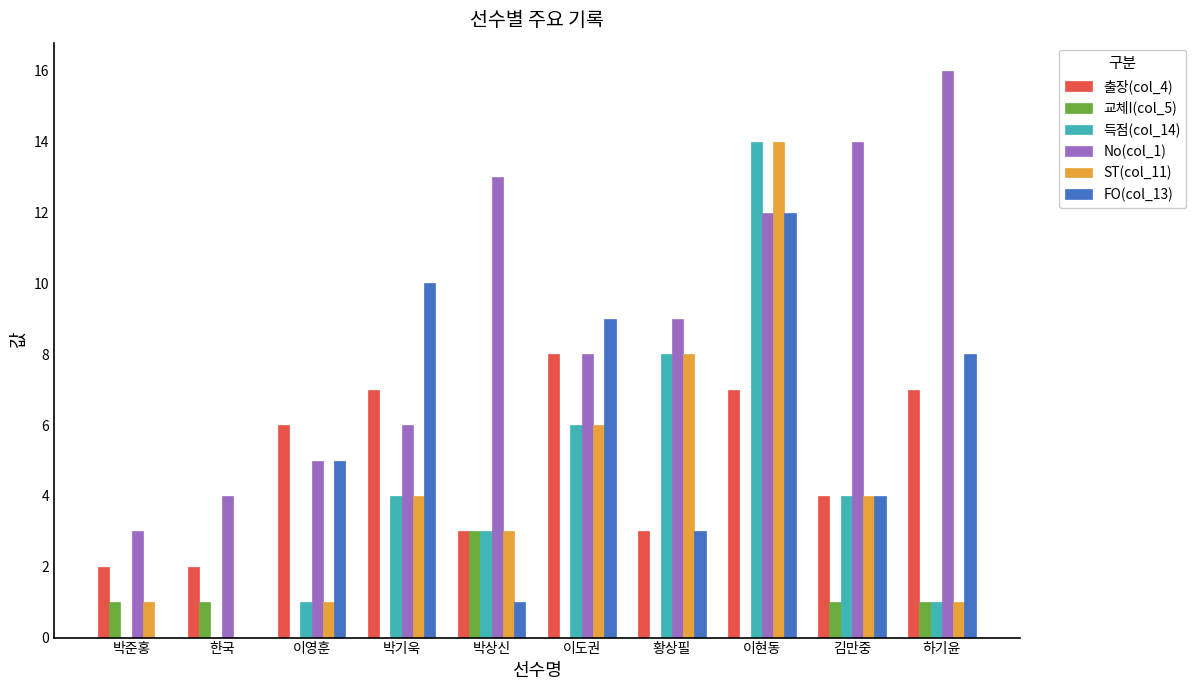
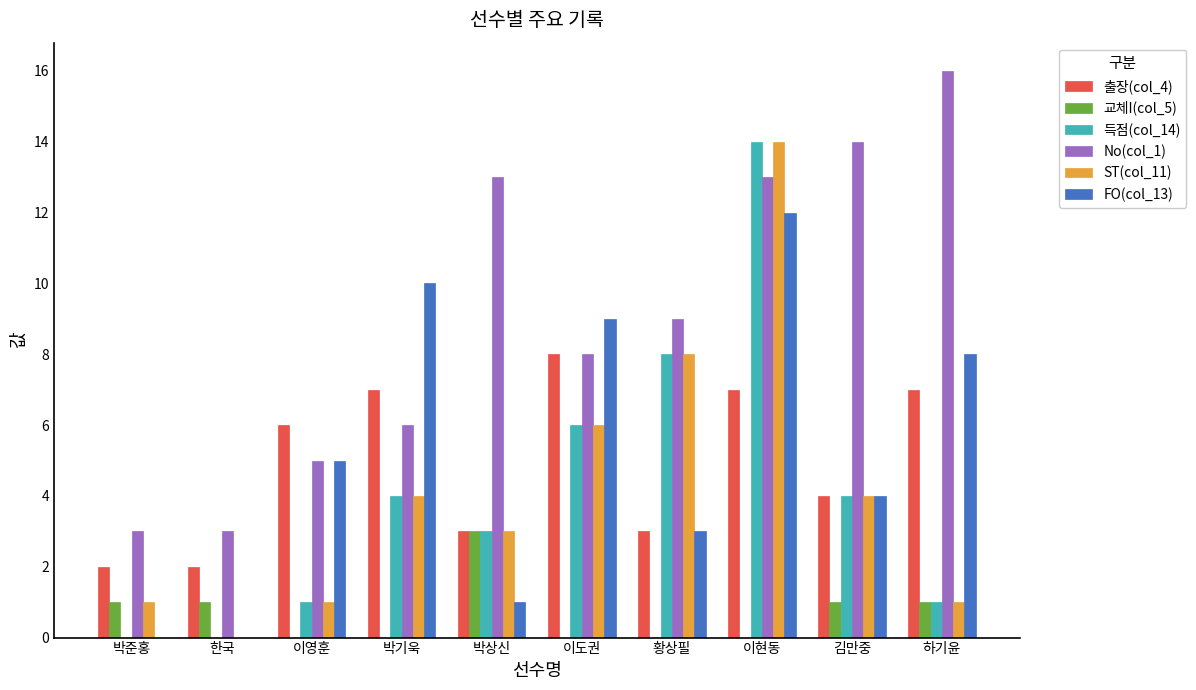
  {
    "출장(col_4)": {
      "박준홍": 2,
      "한국": 2,
      "이영훈": 6,
      "박기욱": 7,
      "박상신": 3,
      "이도권": 8,
      "황상필": 3,
      "이현동": 7,
      "김만중": 4,
      "하기윤": 7
    },
    "교체I(col_5)": {
      "박준홍": 1,
      "한국": 1,
      "이영훈": 0,
      "박기욱": 0,
      "박상신": 3,
      "이도권": 0,
      "황상필": 0,
      "이현동": 0,
      "김만중": 1,
      "하기윤": 1
    },
    "득점(col_14)": {
      "박준홍": 0,
      "한국": 0,
      "이영훈": 1,
      "박기욱": 4,
      "박상신": 3,
      "이도권": 6,
      "황상필": 8,
      "이현동": 14,
      "김만중": 4,
      "하기윤": 1
    },
    "No(col_1)": {
      "박준홍": 3,
-     "한국": 4,
+     "한국": 3,
      "이영훈": 5,
      "박기욱": 6,
      "박상신": 13,
      "이도권": 8,
      "황상필": 9,
-     "이현동": 12,
+     "이현동": 13,
      "김만중": 14,
      "하기윤": 16
    },
    "ST(col_11)": {
      "박준홍": 1,
      "한국": 0,
      "이영훈": 1,
      "박기욱": 4,
      "박상신": 3,
      "이도권": 6,
      "황상필": 8,
      "이현동": 14,
      "김만중": 4,
      "하기윤": 1
    },
    "FO(col_13)": {
      "박준홍": 0,
      "한국": 0,
      "이영훈": 5,
      "박기욱": 10,
      "박상신": 1,
      "이도권": 9,
      "황상필": 3,
      "이현동": 12,
      "김만중": 4,
      "하기윤": 8
    }
  }
